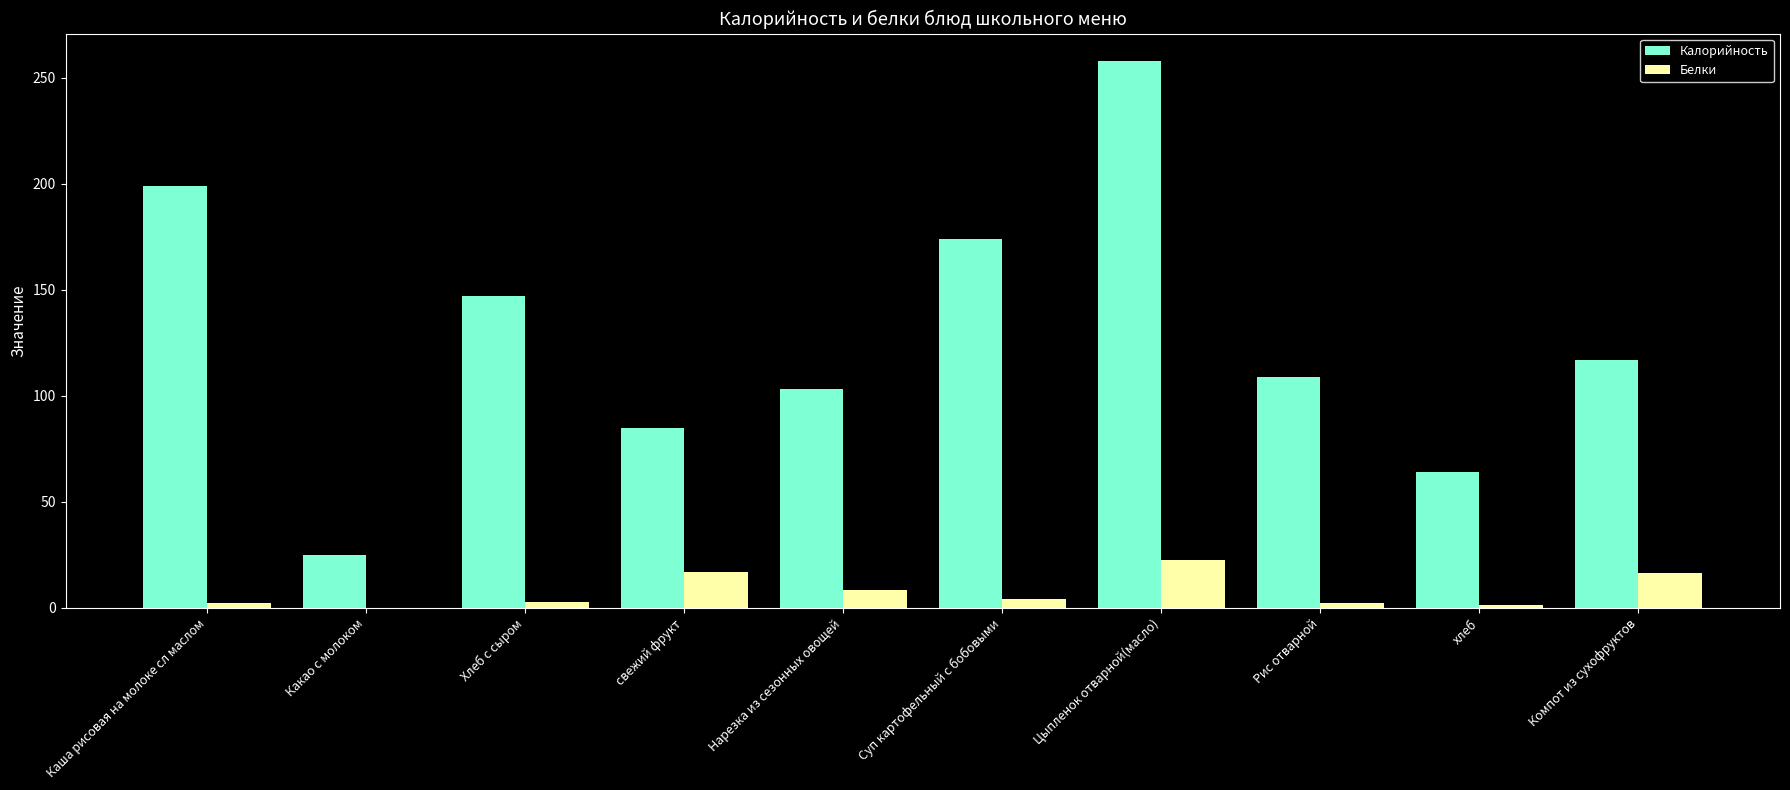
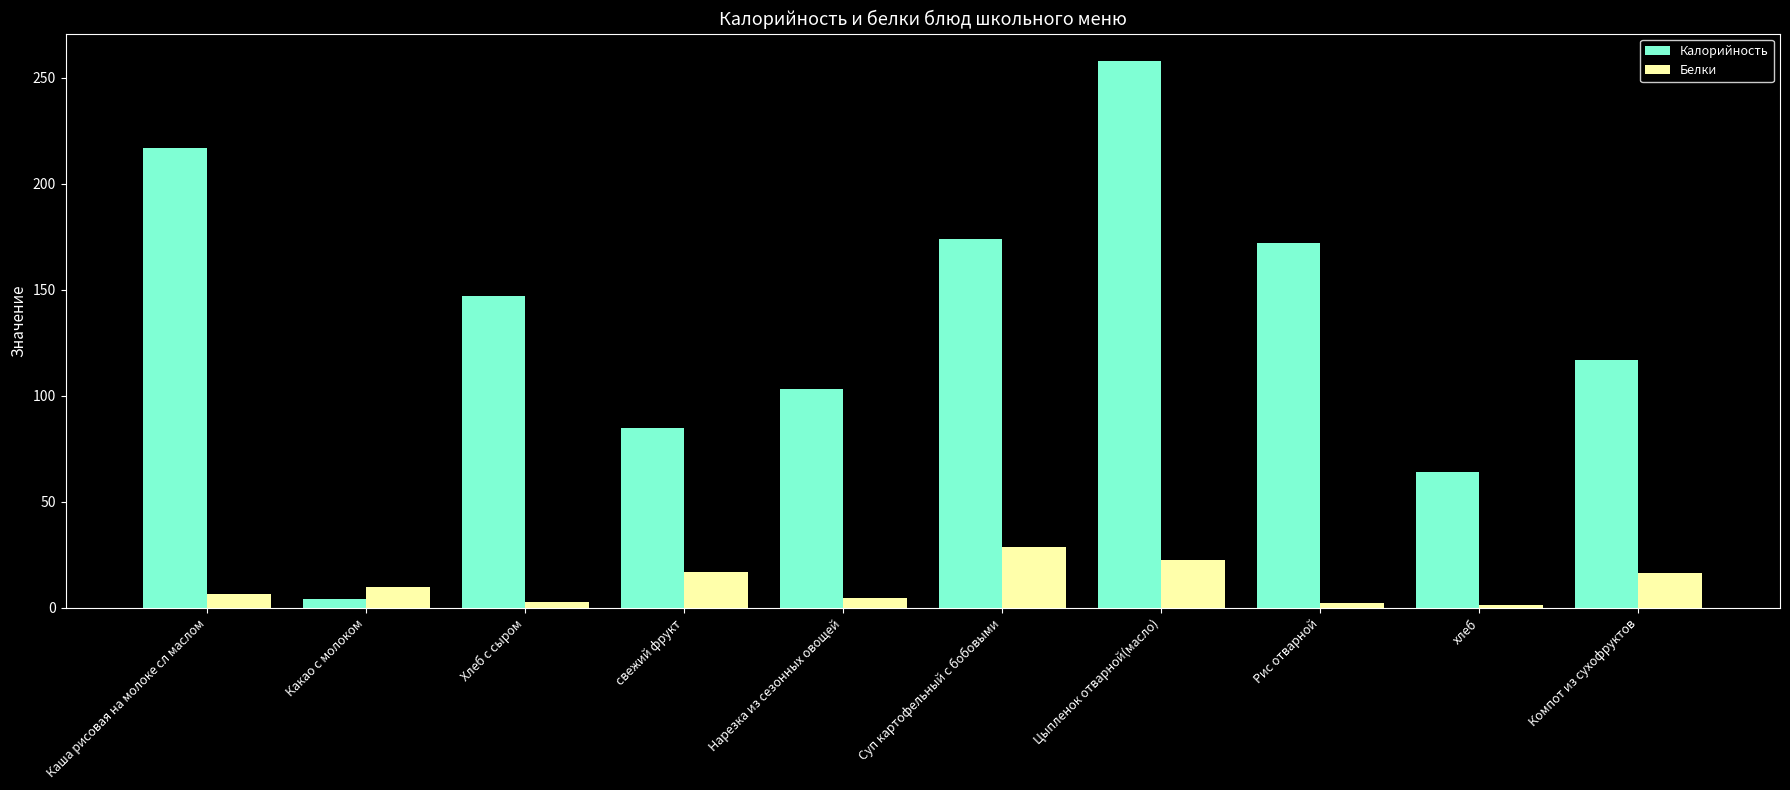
  {
    "Калорийность": {
-     "Каша рисовая на молоке сл маслом": 199,
-     "Какао с молоком": 25,
+     "Каша рисовая на молоке сл маслом": 217,
+     "Какао с молоком": 4,
      "Хлеб с сыром": 147,
      "свежий фрукт": 85,
      "Нарезка из сезонных овощей": 103,
      "Суп картофельный с бобовыми": 174,
      "Цыпленок отварной(масло)": 258,
-     "Рис отварной": 109,
+     "Рис отварной": 172,
      "хлеб": 64,
      "Компот из сухофруктов": 117
    },
    "Белки": {
-     "Каша рисовая на молоке сл маслом": 2,
-     "Какао с молоком": 0,
+     "Каша рисовая на молоке сл маслом": 7,
+     "Какао с молоком": 10,
      "Хлеб с сыром": 3,
      "свежий фрукт": 17,
-     "Нарезка из сезонных овощей": 9,
-     "Суп картофельный с бобовыми": 4,
+     "Нарезка из сезонных овощей": 5,
+     "Суп картофельный с бобовыми": 29,
      "Цыпленок отварной(масло)": 23,
      "Рис отварной": 2,
      "хлеб": 1,
      "Компот из сухофруктов": 16
    }
  }
